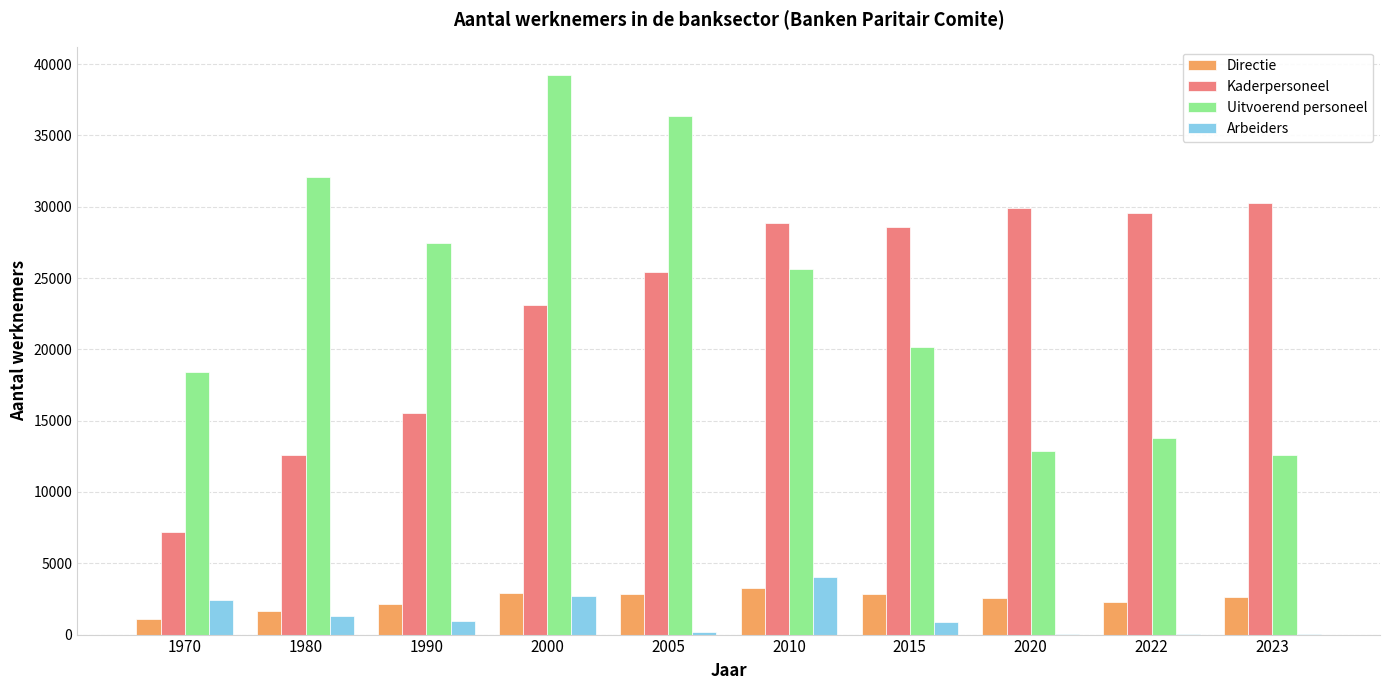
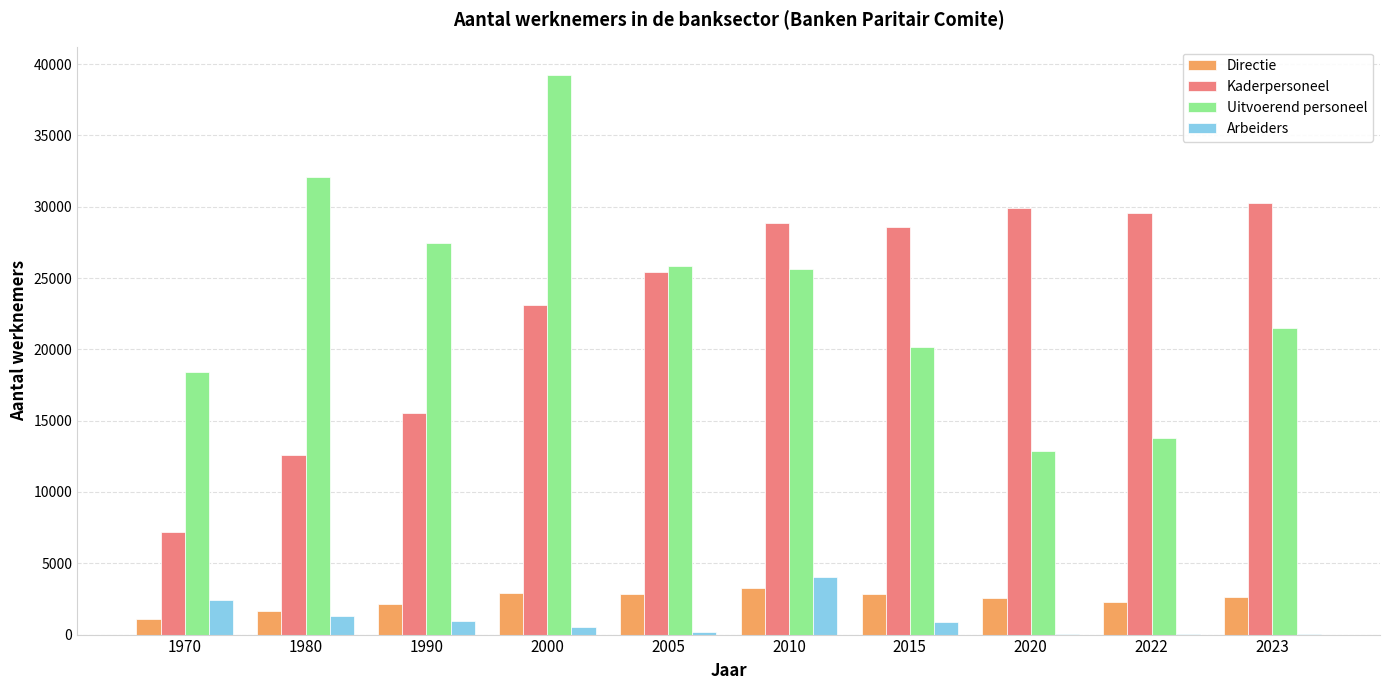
  {
    "Uitvoerend personeel": {
      "1970": 18400,
      "1980": 32100,
      "1990": 27500,
      "2000": 39300,
-     "2005": 36400,
+     "2005": 25800,
      "2010": 25600,
      "2015": 20100,
      "2020": 12800,
      "2022": 13800,
-     "2023": 12600
+     "2023": 21500
    },
    "Arbeiders": {
      "1970": 2400,
      "1980": 1300,
      "1990": 900,
-     "2000": 2700,
+     "2000": 500,
      "2010": 4000,
      "2015": 900
    }
  }
